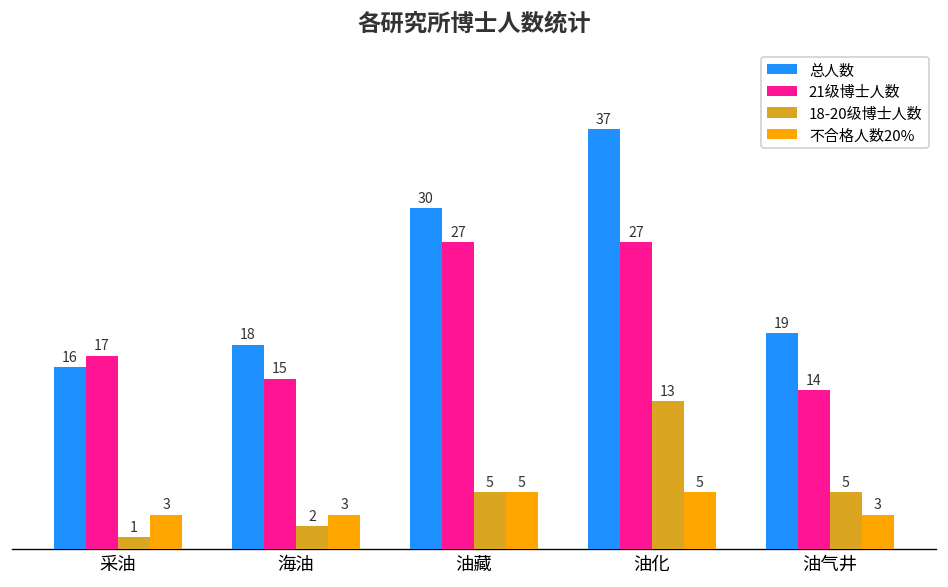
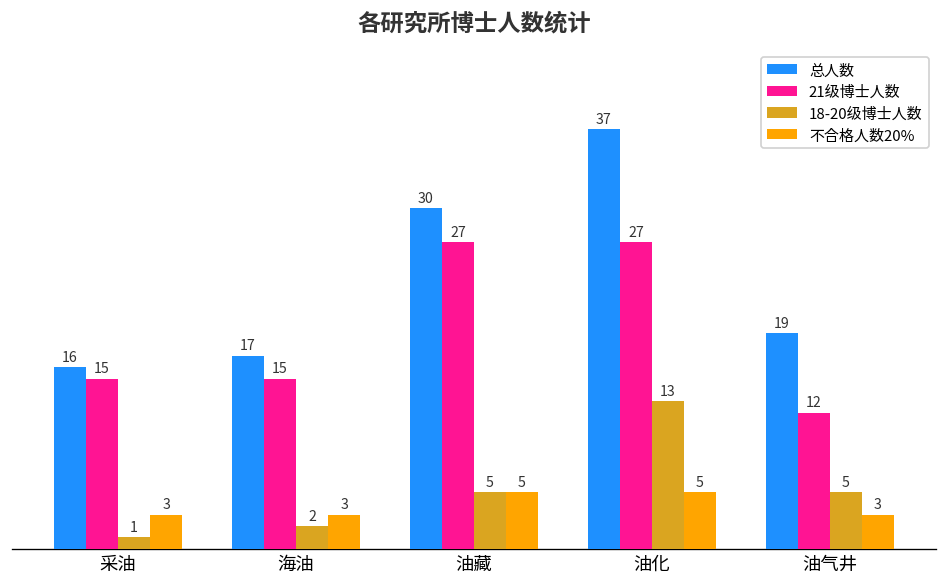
  {
    "总人数": {
      "采油": 16,
-     "海油": 18,
+     "海油": 17,
      "油藏": 30,
      "油化": 37,
      "油气井": 19
    },
    "21级博士人数": {
-     "采油": 17,
+     "采油": 15,
      "海油": 15,
      "油藏": 27,
      "油化": 27,
-     "油气井": 14
+     "油气井": 12
    }
  }
